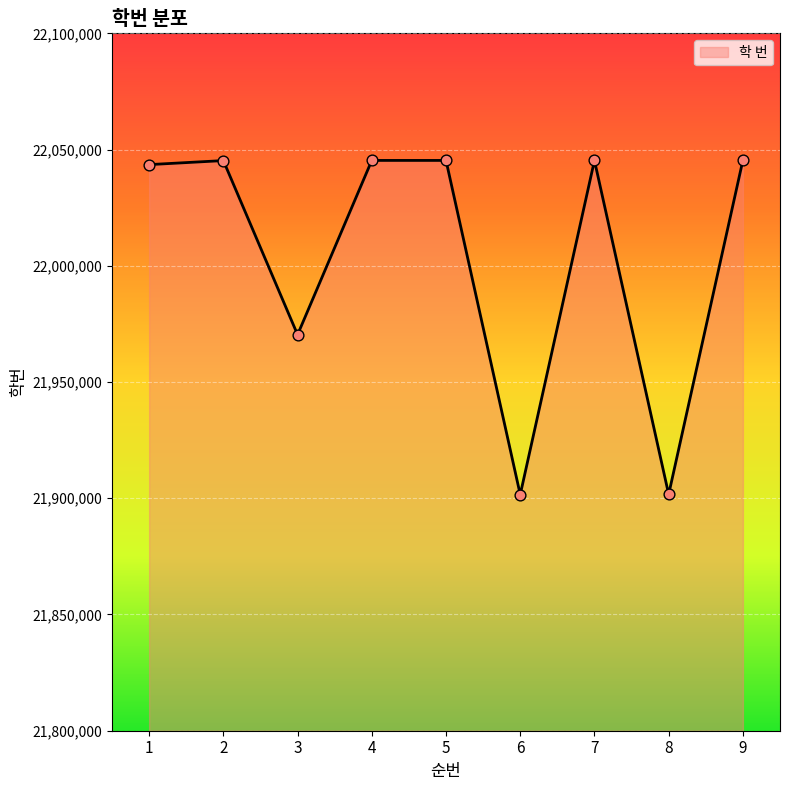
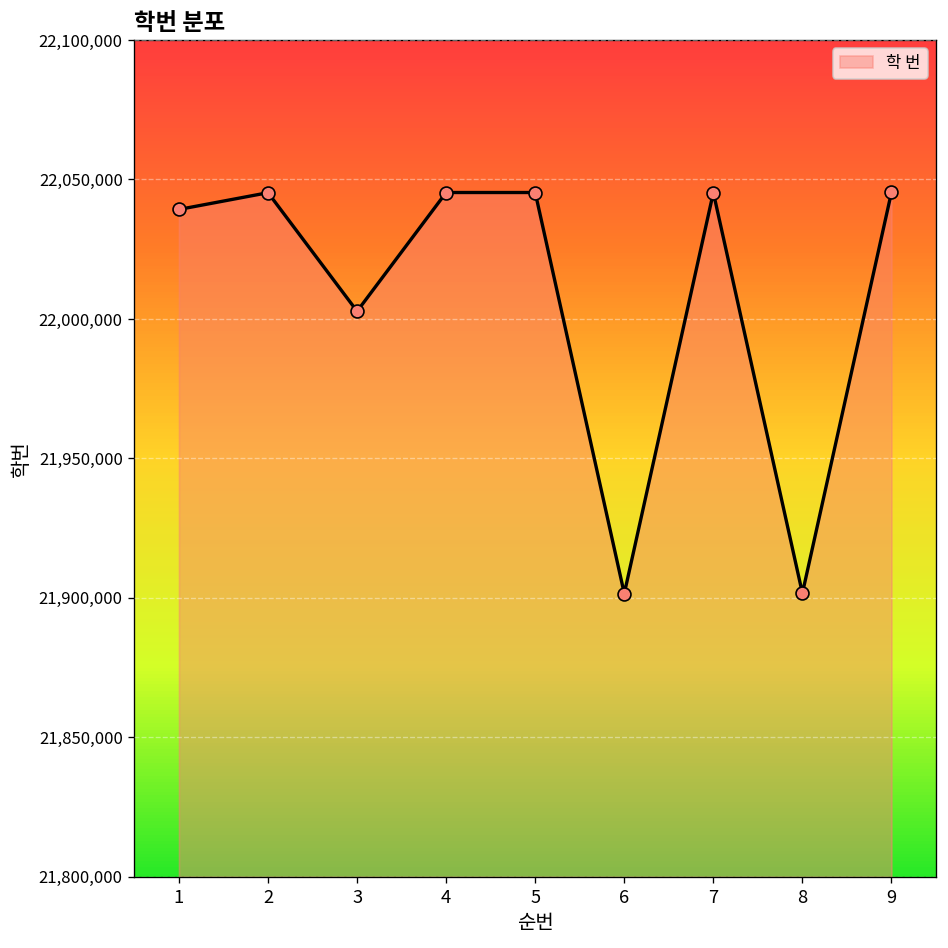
  {
-   "1": "22,044,000",
+   "1": "22,039,000",
    "2": "22,045,000",
-   "3": "21,970,000",
+   "3": "22,003,000",
    "4": "22,045,000",
    "5": "22,045,000",
    "6": "21,902,000",
    "7": "22,045,000",
    "8": "21,902,000",
    "9": "22,045,000"
  }
